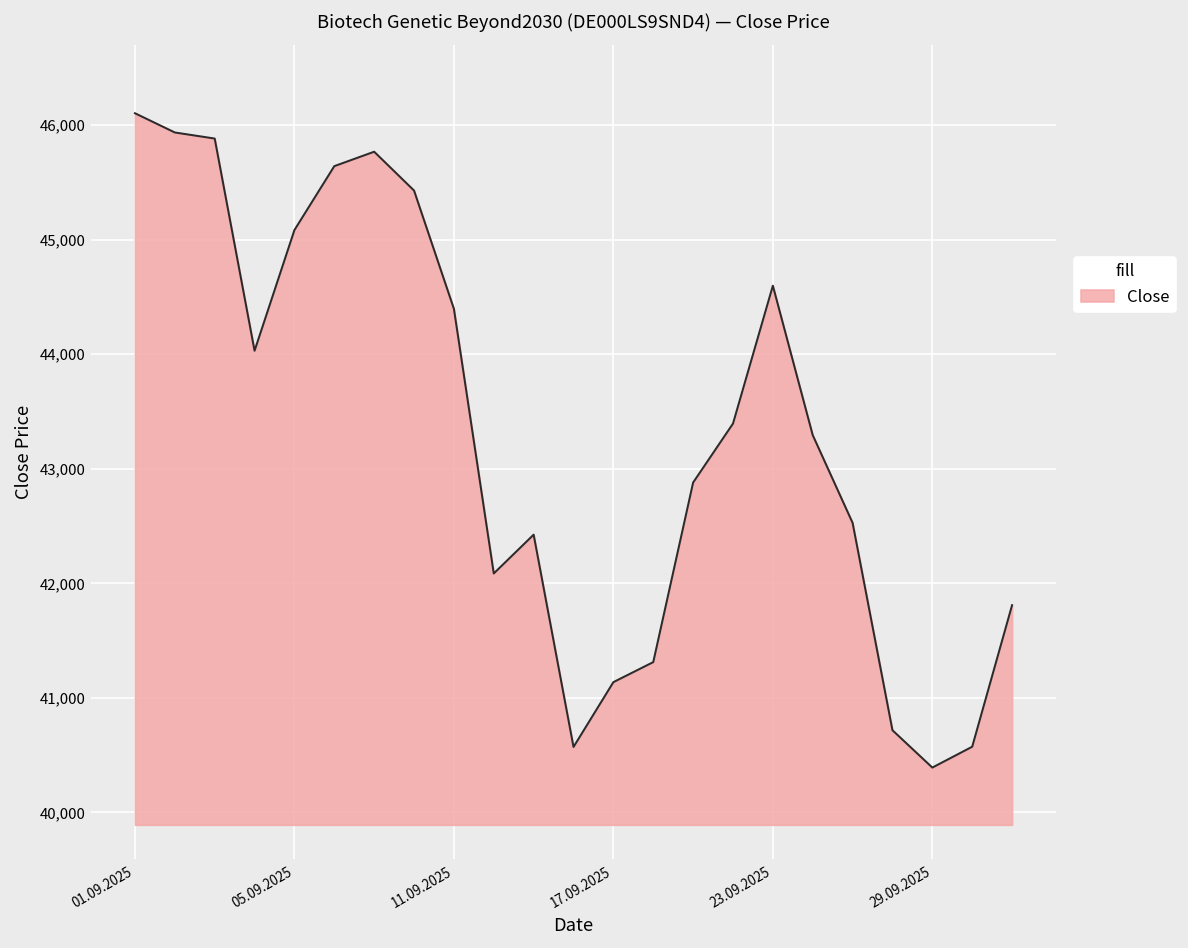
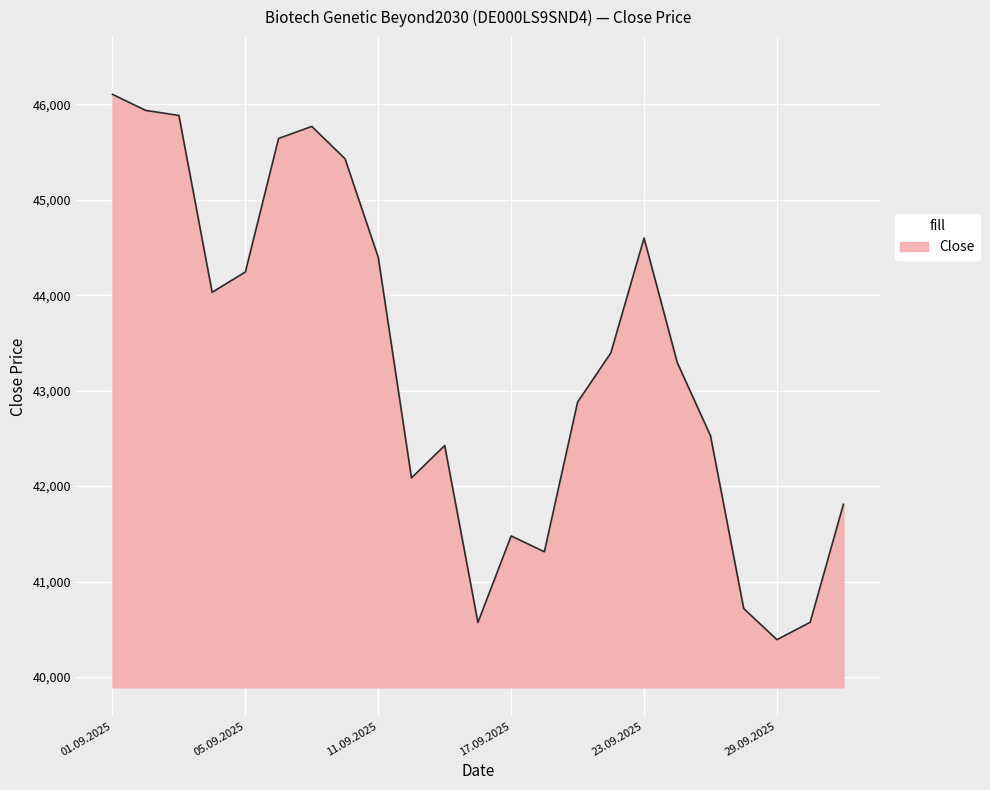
  {
    "01.09.2025": "46,100",
-   "05.09.2025": "45,100",
+   "05.09.2025": "44,200",
    "11.09.2025": "44,400",
-   "17.09.2025": "41,100",
+   "17.09.2025": "41,500",
    "23.09.2025": "44,600",
    "29.09.2025": "40,400"
  }
